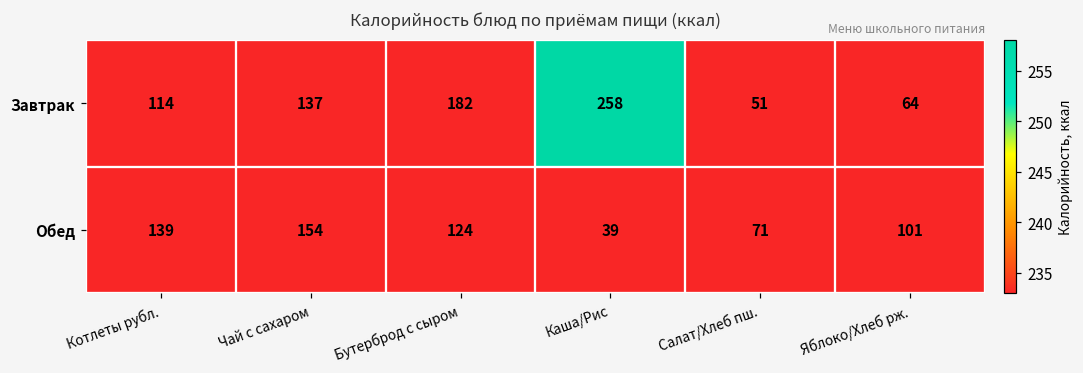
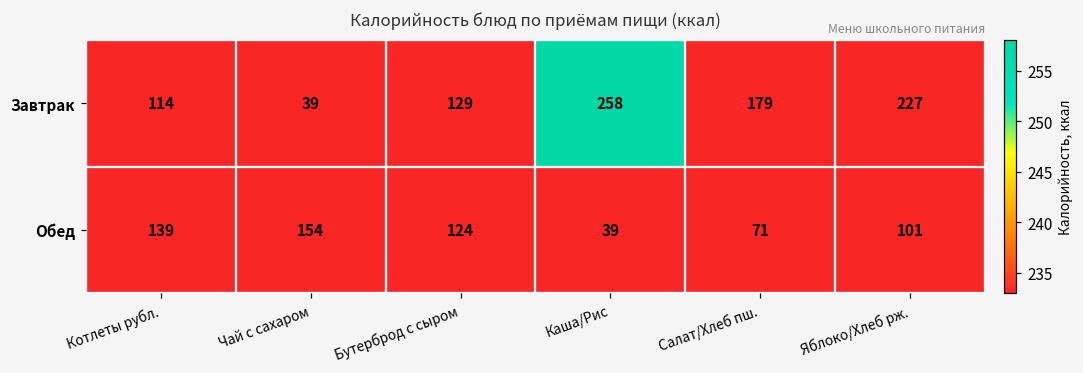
  {
    "Завтрак": {
      "Котлеты рубл.": 114,
-     "Чай с сахаром": 137,
-     "Бутерброд с сыром": 182,
+     "Чай с сахаром": 39,
+     "Бутерброд с сыром": 129,
      "Каша/Рис": 258,
-     "Салат/Хлеб пш.": 51,
-     "Яблоко/Хлеб рж.": 64
+     "Салат/Хлеб пш.": 179,
+     "Яблоко/Хлеб рж.": 227
    },
    "Обед": {
      "Котлеты рубл.": 139,
      "Чай с сахаром": 154,
      "Бутерброд с сыром": 124,
      "Каша/Рис": 39,
      "Салат/Хлеб пш.": 71,
      "Яблоко/Хлеб рж.": 101
    }
  }
